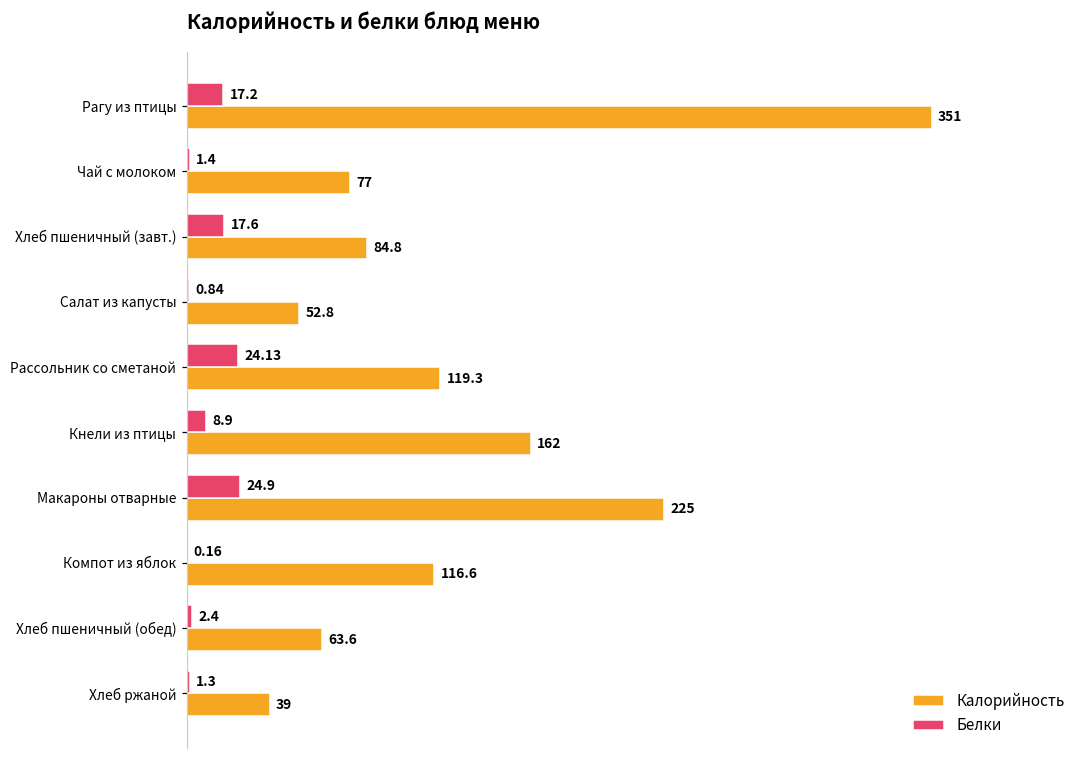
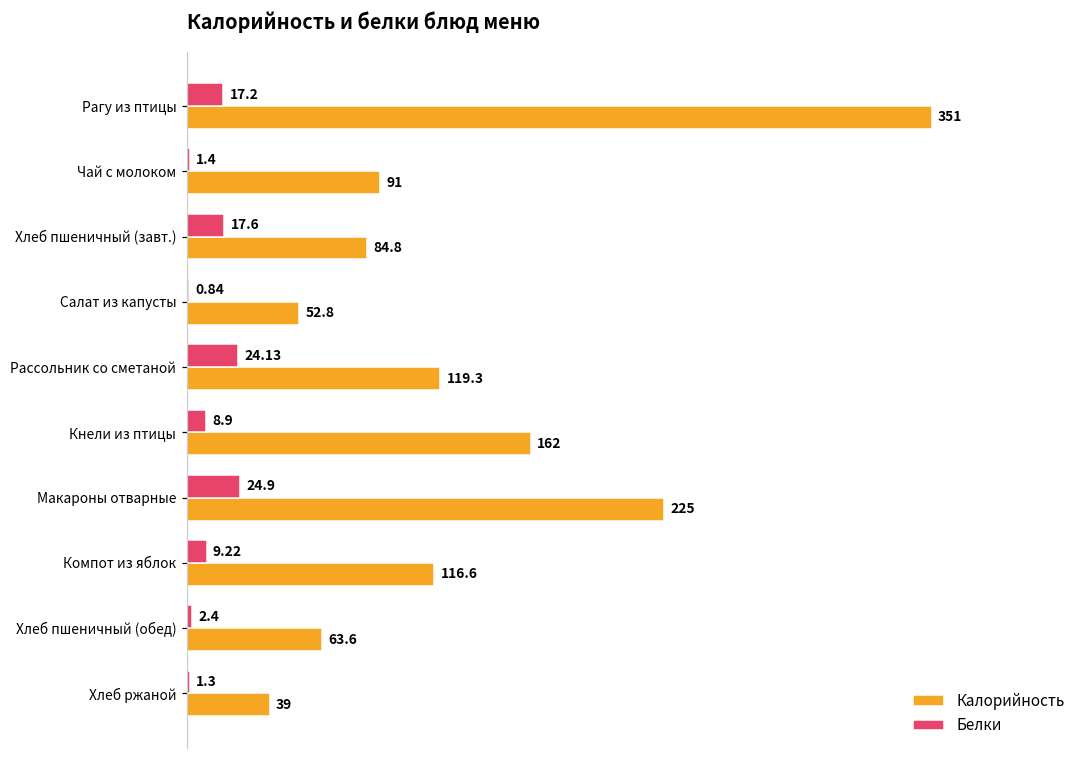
  {
    "Калорийность": {
      "Рагу из птицы": 351,
-     "Чай с молоком": 77,
+     "Чай с молоком": 91,
      "Хлеб пшеничный (завт.)": 84.8,
      "Салат из капусты": 52.8,
      "Рассольник со сметаной": 119.3,
      "Кнели из птицы": 162,
      "Макароны отварные": 225,
      "Компот из яблок": 116.6,
      "Хлеб пшеничный (обед)": 63.6,
      "Хлеб ржаной": 39
    },
    "Белки": {
      "Рагу из птицы": 17.2,
      "Чай с молоком": 1.4,
      "Хлеб пшеничный (завт.)": 17.6,
      "Салат из капусты": 0.84,
      "Рассольник со сметаной": 24.13,
      "Кнели из птицы": 8.9,
      "Макароны отварные": 24.9,
-     "Компот из яблок": 0.16,
+     "Компот из яблок": 9.22,
      "Хлеб пшеничный (обед)": 2.4,
      "Хлеб ржаной": 1.3
    }
  }
